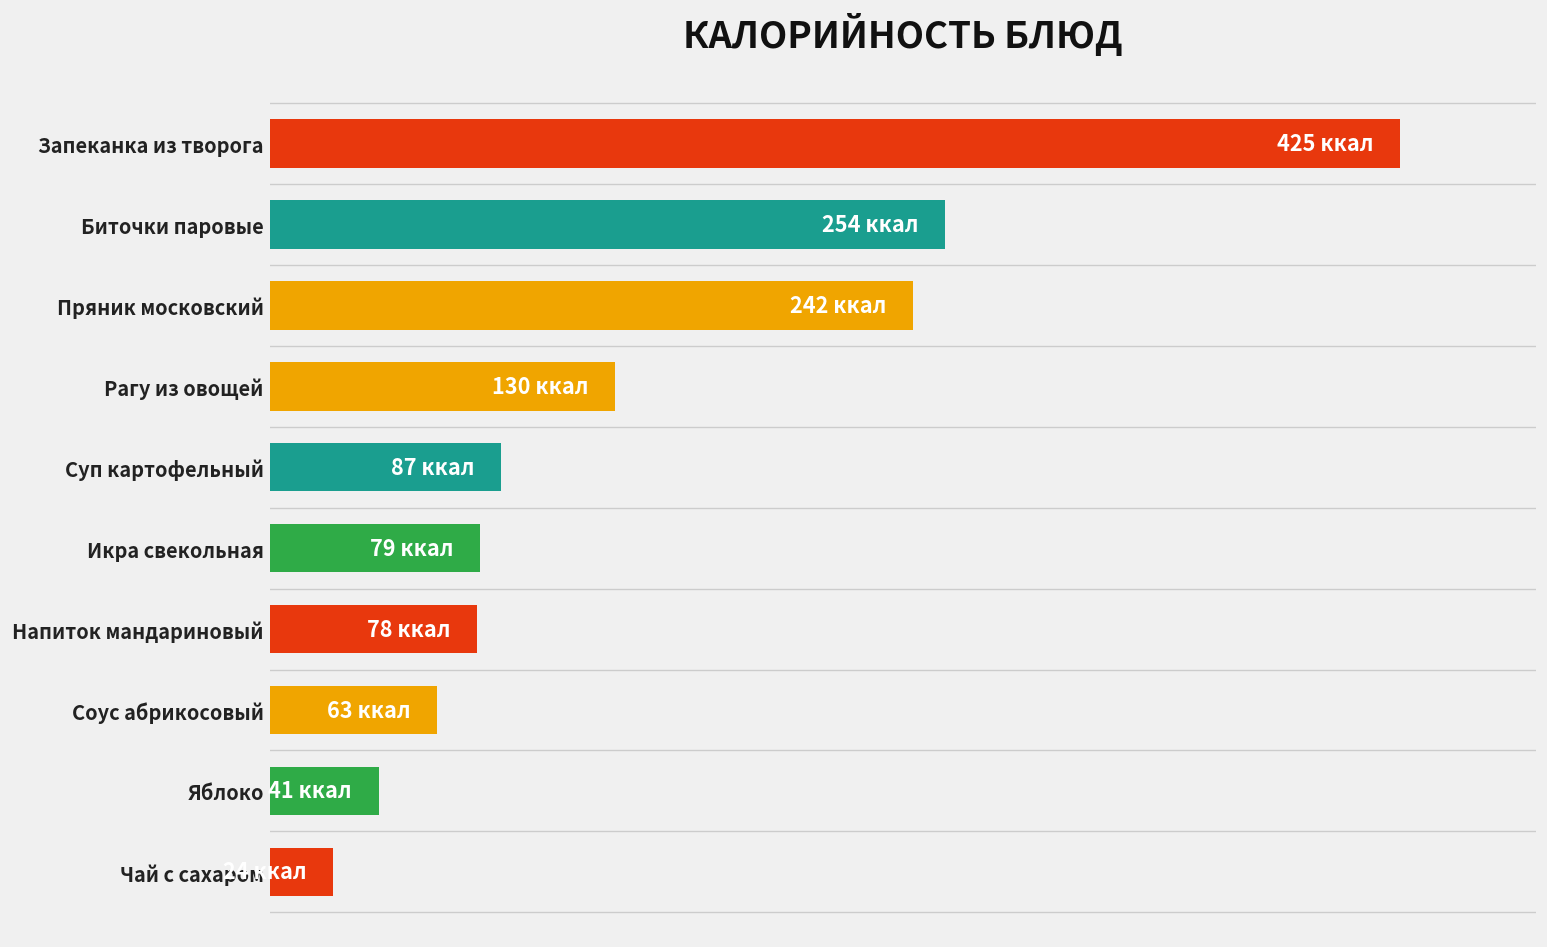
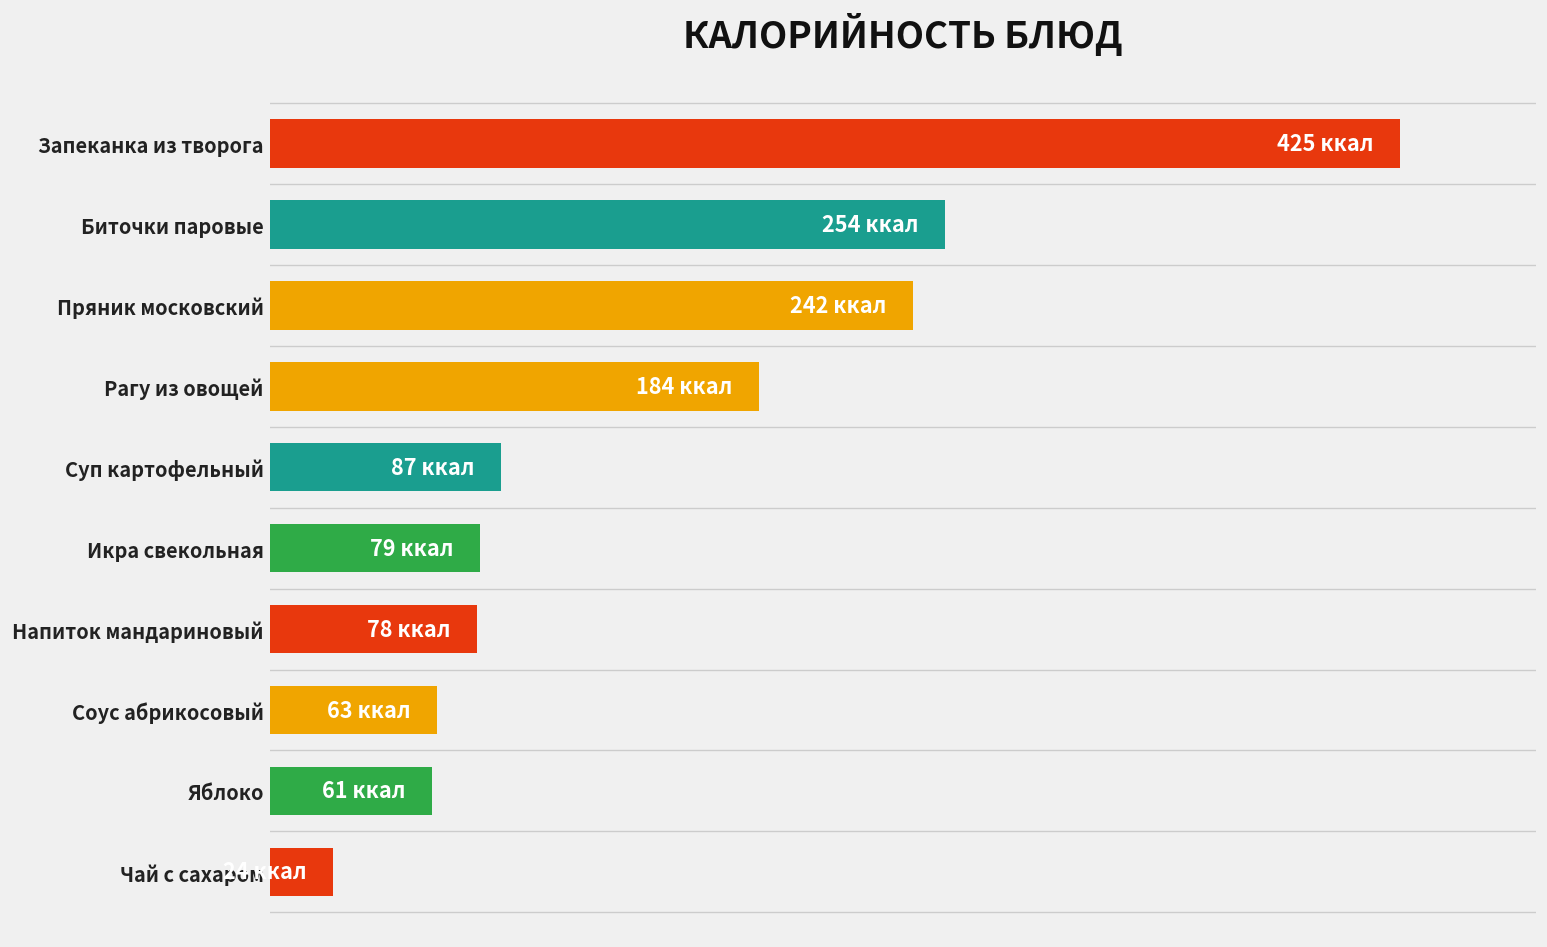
  {
    "Запеканка из творога": 425,
    "Биточки паровые": 254,
    "Пряник московский": 242,
-   "Рагу из овощей": 130,
+   "Рагу из овощей": 184,
    "Суп картофельный": 87,
    "Икра свекольная": 79,
    "Напиток мандариновый": 78,
    "Соус абрикосовый": 63,
-   "Яблоко": 41,
+   "Яблоко": 61,
    "Чай с сахаром": 24
  }
